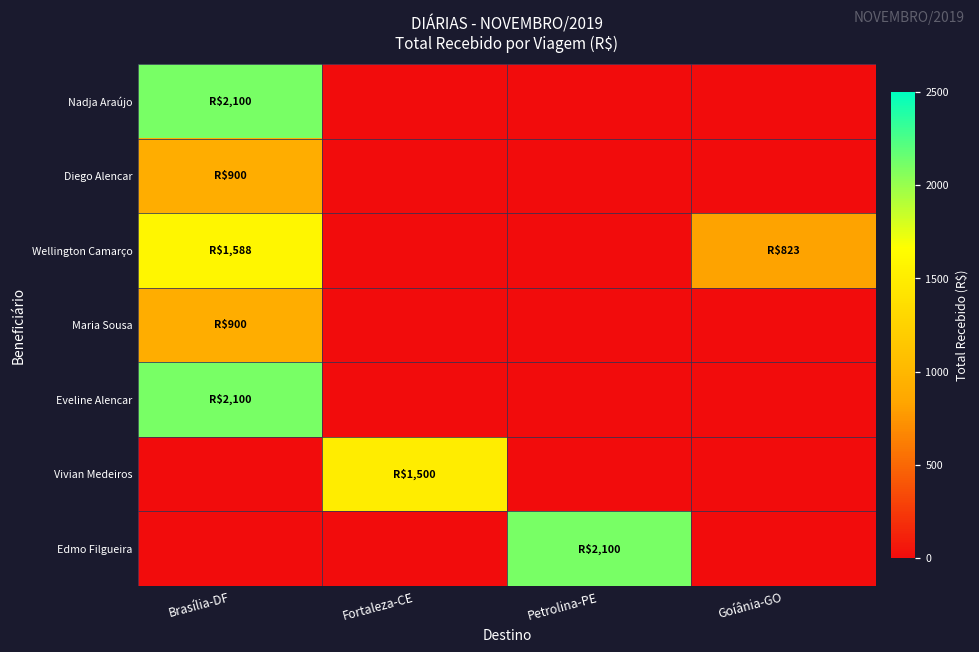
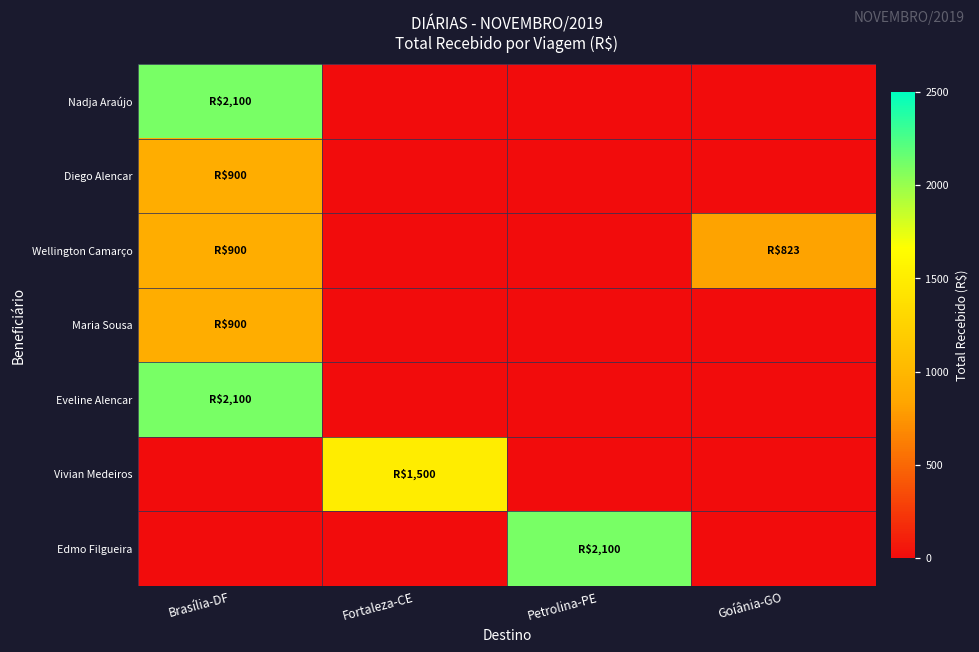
  {
    "Nadja Araújo": {
      "Brasília-DF": "$2,100"
    },
    "Diego Alencar": {
      "Brasília-DF": "$900"
    },
    "Wellington Camarço": {
-     "Brasília-DF": "$1,588",
+     "Brasília-DF": "$900",
      "Goíânia-GO": "$823"
    },
    "Maria Sousa": {
      "Brasília-DF": "$900"
    },
    "Eveline Alencar": {
      "Brasília-DF": "$2,100"
    },
    "Vivian Medeiros": {
      "Fortaleza-CE": "$1,500"
    },
    "Edmo Filgueira": {
      "Petrolina-PE": "$2,100"
    }
  }
